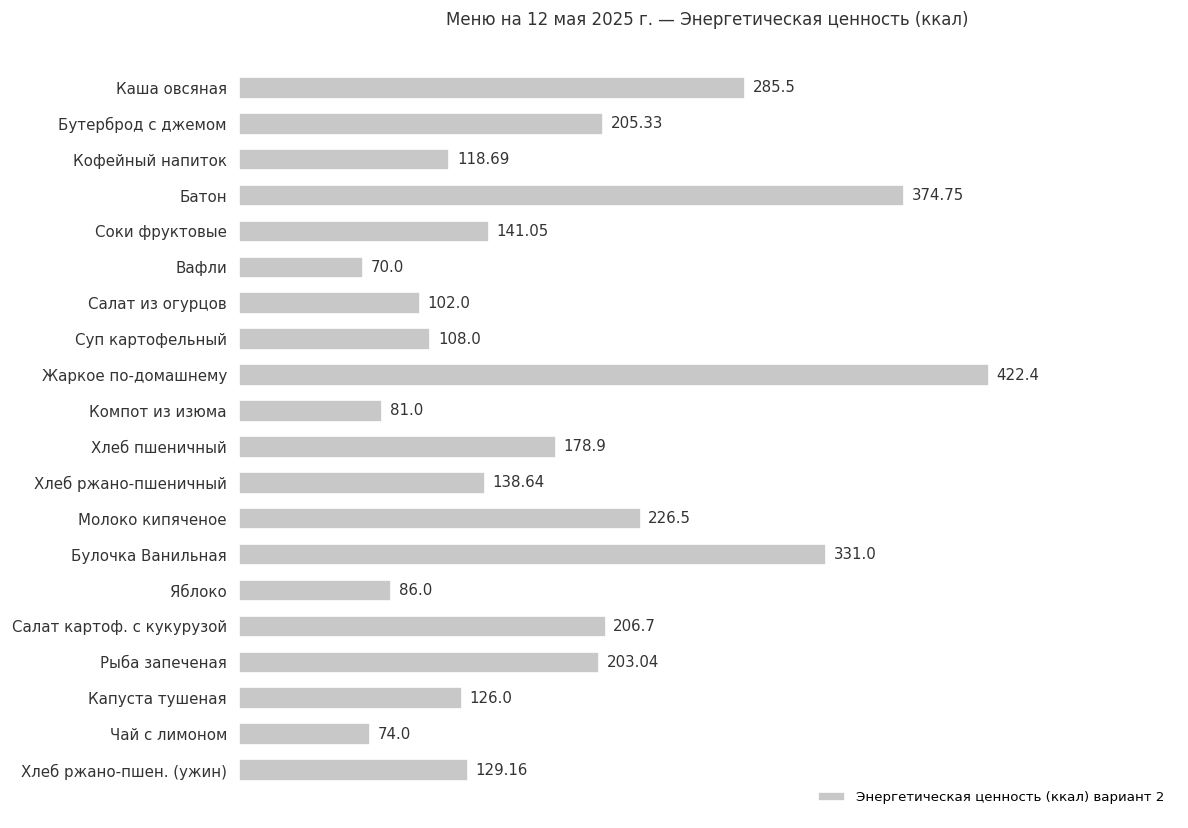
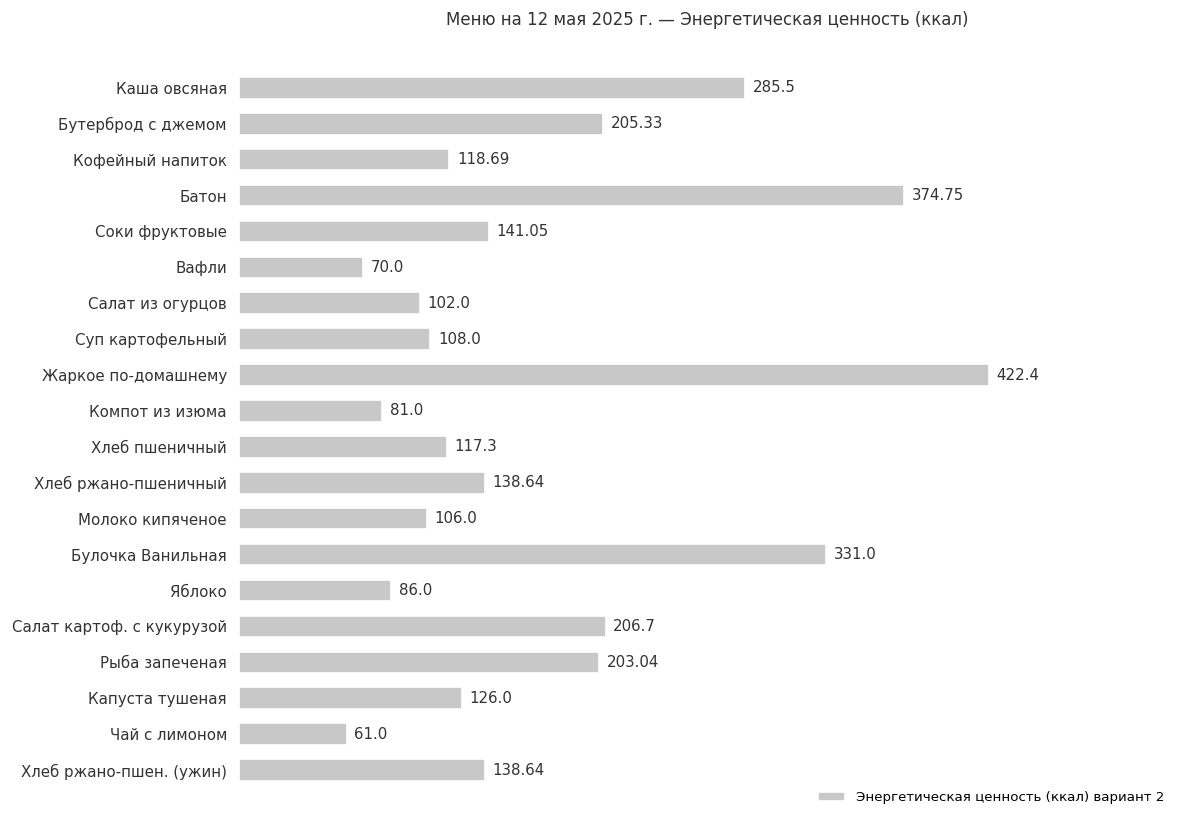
  {
    "Каша овсяная": 285.5,
    "Бутерброд с джемом": 205.33,
    "Кофейный напиток": 118.69,
    "Батон": 374.75,
    "Соки фруктовые": 141.05,
    "Вафли": 70.0,
    "Салат из огурцов": 102.0,
    "Суп картофельный": 108.0,
    "Жаркое по-домашнему": 422.4,
    "Компот из изюма": 81.0,
-   "Хлеб пшеничный": 178.9,
+   "Хлеб пшеничный": 117.3,
    "Хлеб ржано-пшеничный": 138.64,
-   "Молоко кипяченое": 226.5,
+   "Молоко кипяченое": 106.0,
    "Булочка Ванильная": 331.0,
    "Яблоко": 86.0,
    "Салат картоф. с кукурузой": 206.7,
    "Рыба запеченая": 203.04,
    "Капуста тушеная": 126.0,
-   "Чай с лимоном": 74.0,
-   "Хлеб ржано-пшен. (ужин)": 129.16
+   "Чай с лимоном": 61.0,
+   "Хлеб ржано-пшен. (ужин)": 138.64
  }
